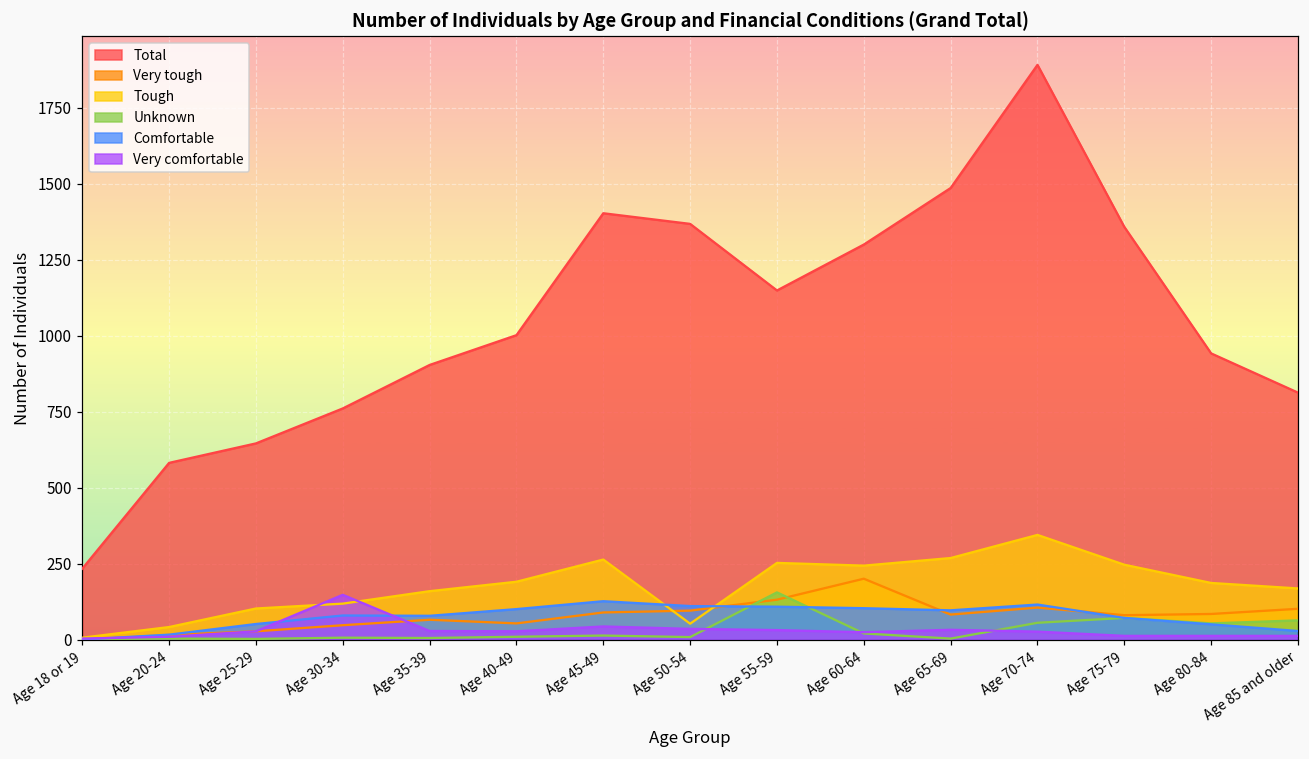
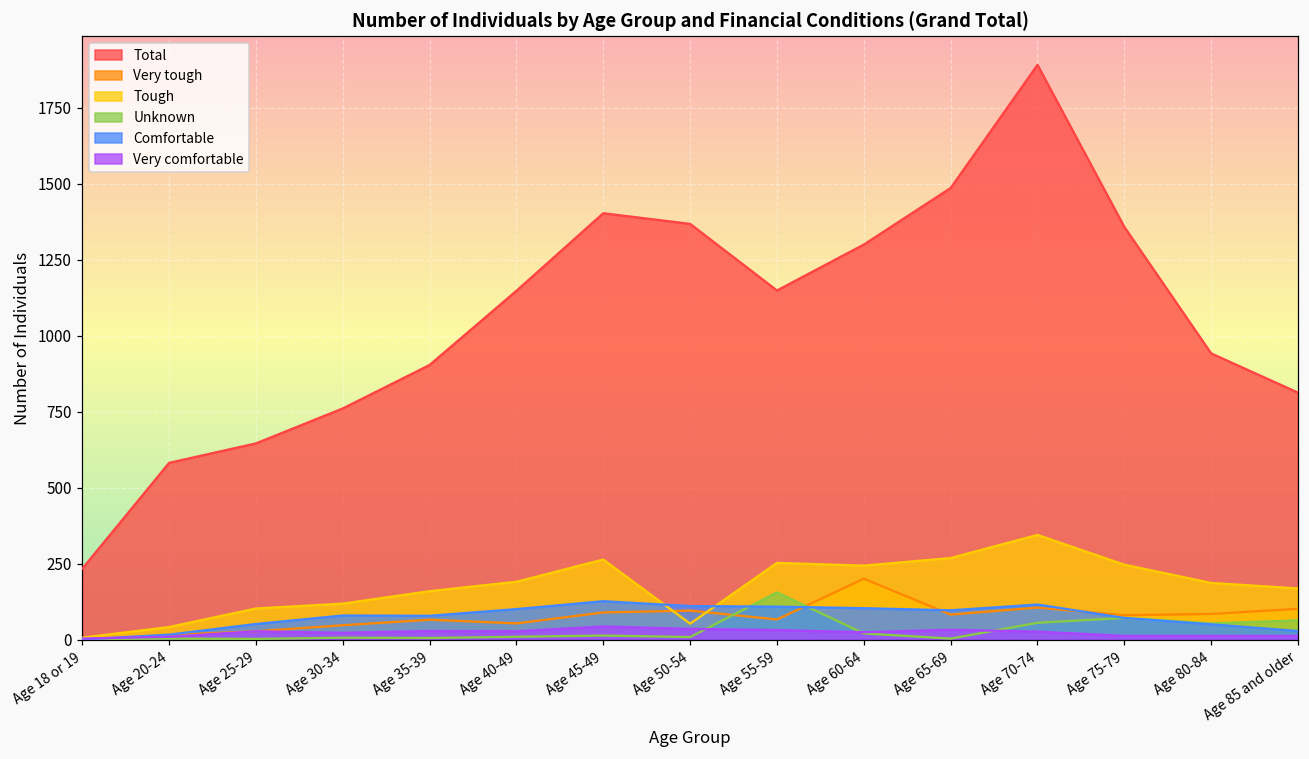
  {
    "Total": {
      "Age 18 or 19": 230,
      "Age 20-24": 580,
      "Age 25-29": 650,
      "Age 30-34": 760,
      "Age 35-39": 900,
-     "Age 40-49": 1000,
+     "Age 40-49": 1150,
      "Age 45-49": 1400,
      "Age 50-54": 1370,
      "Age 55-59": 1150,
      "Age 60-64": 1300,
      "Age 65-69": 1490,
      "Age 70-74": 1890,
      "Age 75-79": 1360,
      "Age 80-84": 940,
      "Age 85 and older": 810
    },
    "Very tough": {
      "Age 30-34": 50,
      "Age 35-39": 70,
      "Age 40-49": 50,
      "Age 45-49": 90,
      "Age 50-54": 100,
-     "Age 55-59": 130,
+     "Age 55-59": 70,
      "Age 60-64": 200,
      "Age 65-69": 80,
      "Age 70-74": 110,
      "Age 80-84": 90,
      "Age 85 and older": 100
    },
    "Tough": {
      "Age 20-24": 40,
      "Age 25-29": 100,
      "Age 30-34": 120,
      "Age 35-39": 160,
      "Age 40-49": 190,
      "Age 45-49": 260,
      "Age 50-54": 50,
      "Age 55-59": 250,
      "Age 60-64": 240,
      "Age 65-69": 270,
      "Age 70-74": 350,
      "Age 75-79": 250,
      "Age 80-84": 190,
      "Age 85 and older": 170
    },
    "Unknown": {
      "Age 25-29": 0,
      "Age 30-34": 10,
      "Age 35-39": 10,
      "Age 40-49": 10,
      "Age 45-49": 10,
      "Age 50-54": 10,
      "Age 55-59": 160,
      "Age 65-69": 0,
      "Age 70-74": 60,
      "Age 85 and older": 60
    },
    "Comfortable": {
      "Age 25-29": 50,
      "Age 30-34": 80,
      "Age 35-39": 80,
      "Age 40-49": 100,
      "Age 45-49": 130,
      "Age 50-54": 110,
      "Age 55-59": 110,
      "Age 60-64": 100,
      "Age 65-69": 100,
      "Age 70-74": 120,
      "Age 85 and older": 30
    },
    "Very comfortable": {
-     "Age 30-34": 150,
+     "Age 30-34": 20,
      "Age 35-39": 30,
      "Age 40-49": 30,
      "Age 45-49": 40,
      "Age 50-54": 40,
      "Age 55-59": 30,
      "Age 65-69": 30,
      "Age 70-74": 30,
      "Age 75-79": 10,
      "Age 80-84": 10,
      "Age 85 and older": 10
    }
  }
